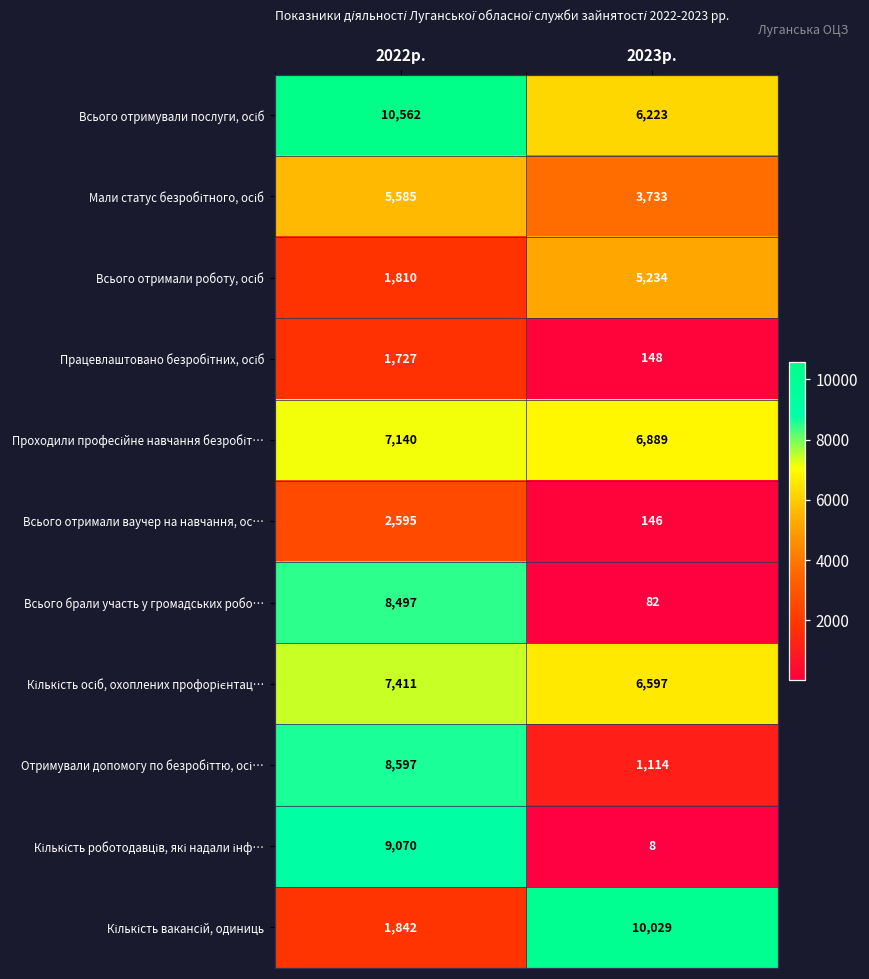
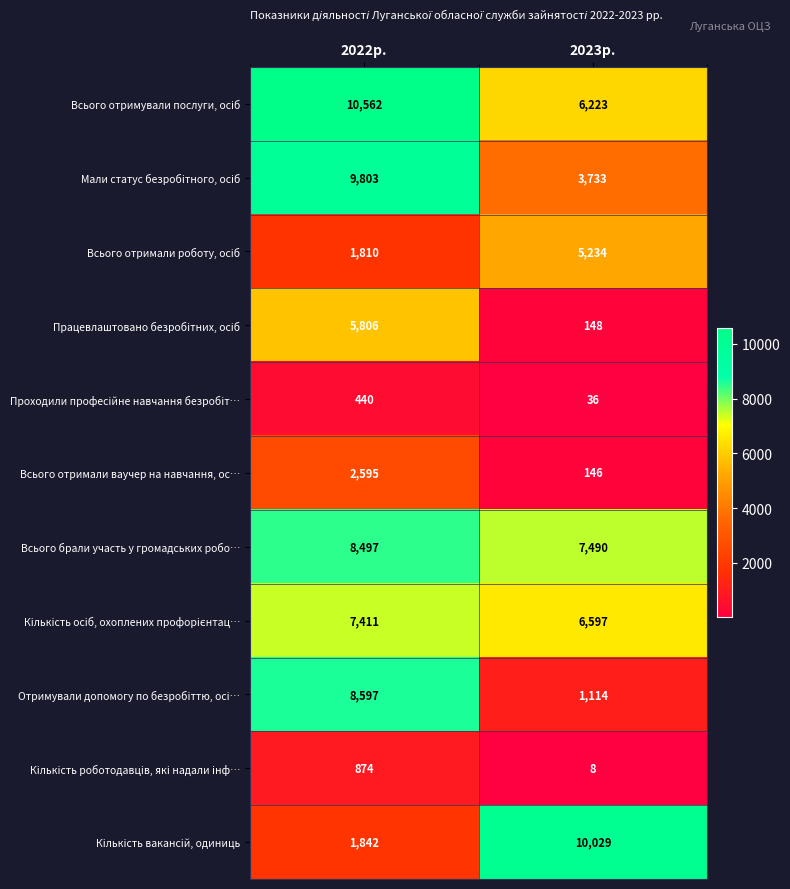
  {
    "Всього отримували послуги, осіб": {
      "2022р.": "10,562",
      "2023р.": "6,223"
    },
    "Мали статус безробітного, осіб": {
-     "2022р.": "5,585",
+     "2022р.": "9,803",
      "2023р.": "3,733"
    },
    "Всього отримали роботу, осіб": {
      "2022р.": "1,810",
      "2023р.": "5,234"
    },
    "Працевлаштовано безробітних, осіб": {
-     "2022р.": "1,727",
+     "2022р.": "5,806",
      "2023р.": "148"
    },
    "Проходили професійне навчання безробіт…": {
-     "2022р.": "7,140",
-     "2023р.": "6,889"
+     "2022р.": "440",
+     "2023р.": "36"
    },
    "Всього отримали ваучер на навчання, ос…": {
      "2022р.": "2,595",
      "2023р.": "146"
    },
    "Всього брали участь у громадських робо…": {
      "2022р.": "8,497",
-     "2023р.": "82"
+     "2023р.": "7,490"
    },
    "Кількість осіб, охоплених профорієнтац…": {
      "2022р.": "7,411",
      "2023р.": "6,597"
    },
    "Отримували допомогу по безробіттю, осі…": {
      "2022р.": "8,597",
      "2023р.": "1,114"
    },
    "Кількість роботодавців, які надали інф…": {
-     "2022р.": "9,070",
+     "2022р.": "874",
      "2023р.": "8"
    },
    "Кількість вакансій, одиниць": {
      "2022р.": "1,842",
      "2023р.": "10,029"
    }
  }
